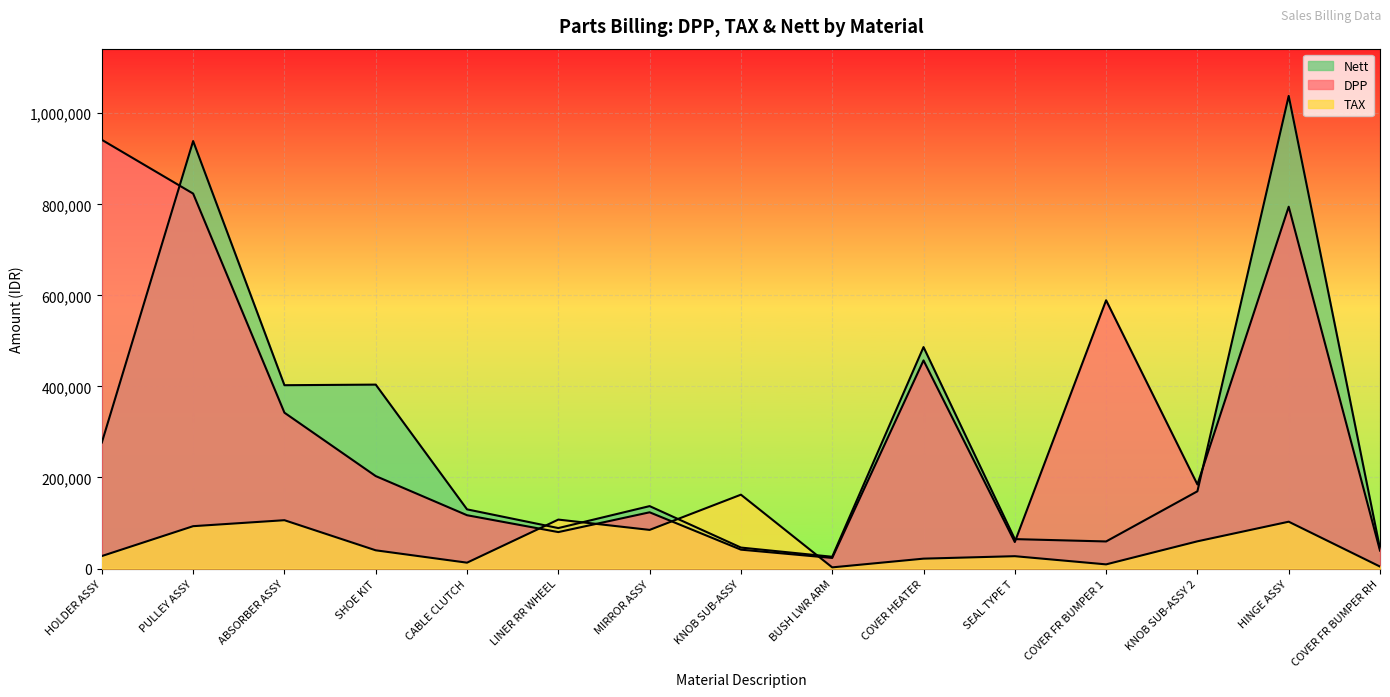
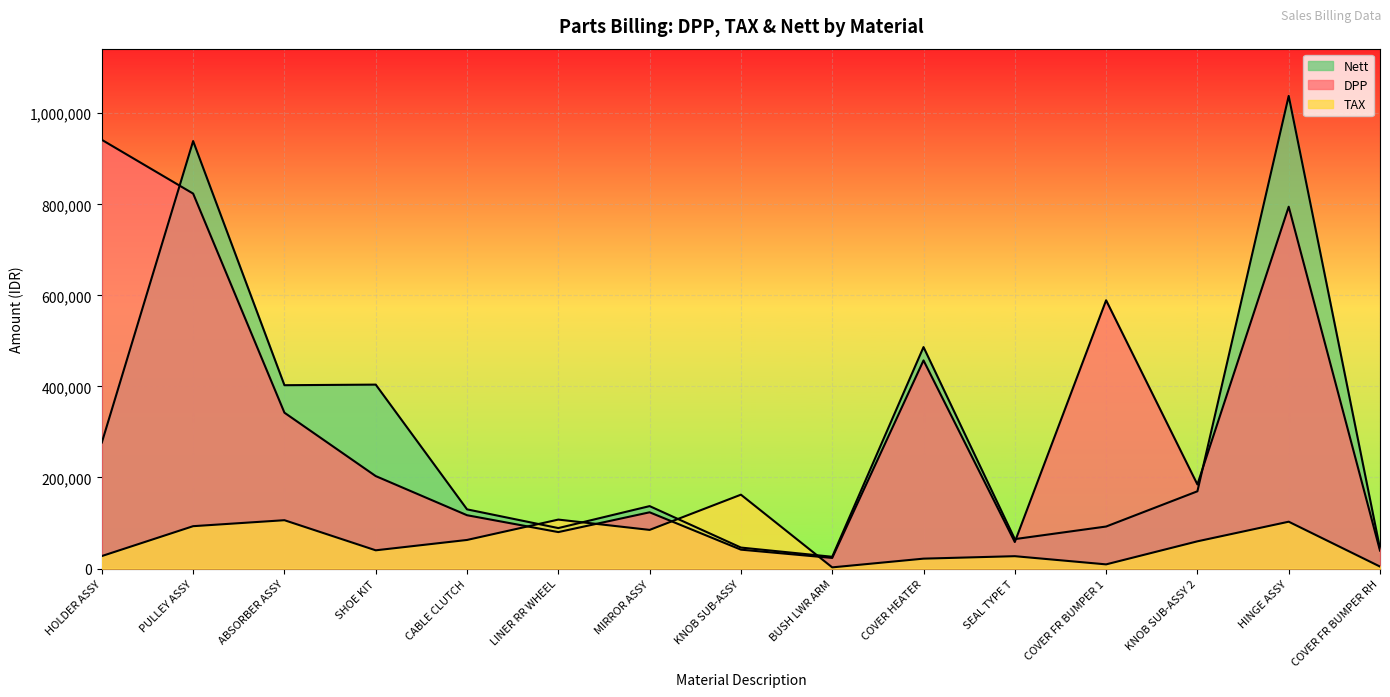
  {
    "Nett": {
      "HOLDER ASSY": "280,000",
      "PULLEY ASSY": "940,000",
      "ABSORBER ASSY": "400,000",
      "SHOE KIT": "400,000",
      "CABLE CLUTCH": "130,000",
      "LINER RR WHEEL": "90,000",
      "MIRROR ASSY": "140,000",
      "COVER HEATER": "490,000",
      "SEAL TYPE T": "60,000",
-     "COVER FR BUMPER 1": "60,000",
+     "COVER FR BUMPER 1": "90,000",
      "KNOB SUB-ASSY 2": "170,000",
      "HINGE ASSY": "1,040,000"
    },
    "DPP": {
      "HOLDER ASSY": "940,000",
      "PULLEY ASSY": "820,000",
      "ABSORBER ASSY": "340,000",
      "SHOE KIT": "200,000",
      "CABLE CLUTCH": "120,000",
      "LINER RR WHEEL": "80,000",
      "MIRROR ASSY": "120,000",
      "COVER HEATER": "460,000",
      "SEAL TYPE T": "60,000",
      "COVER FR BUMPER 1": "590,000",
      "KNOB SUB-ASSY 2": "180,000",
      "HINGE ASSY": "790,000"
    },
    "TAX": {
      "HOLDER ASSY": "30,000",
      "PULLEY ASSY": "90,000",
      "ABSORBER ASSY": "110,000",
      "SHOE KIT": "40,000",
-     "CABLE CLUTCH": "10,000",
+     "CABLE CLUTCH": "60,000",
      "LINER RR WHEEL": "110,000",
      "MIRROR ASSY": "80,000",
      "KNOB SUB-ASSY": "160,000",
      "BUSH LWR ARM": "0",
      "COVER HEATER": "20,000",
      "SEAL TYPE T": "30,000",
      "COVER FR BUMPER 1": "10,000",
      "KNOB SUB-ASSY 2": "60,000",
      "HINGE ASSY": "100,000",
      "COVER FR BUMPER RH": "0"
    }
  }
